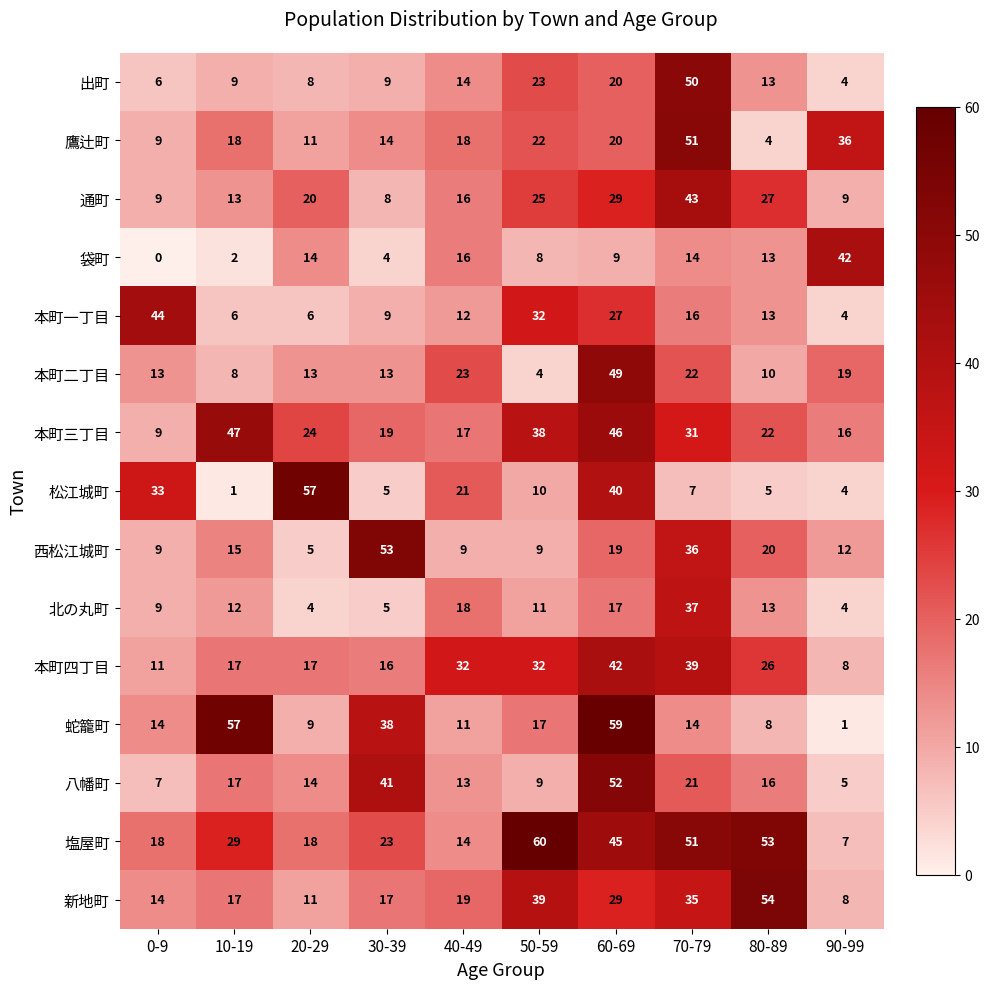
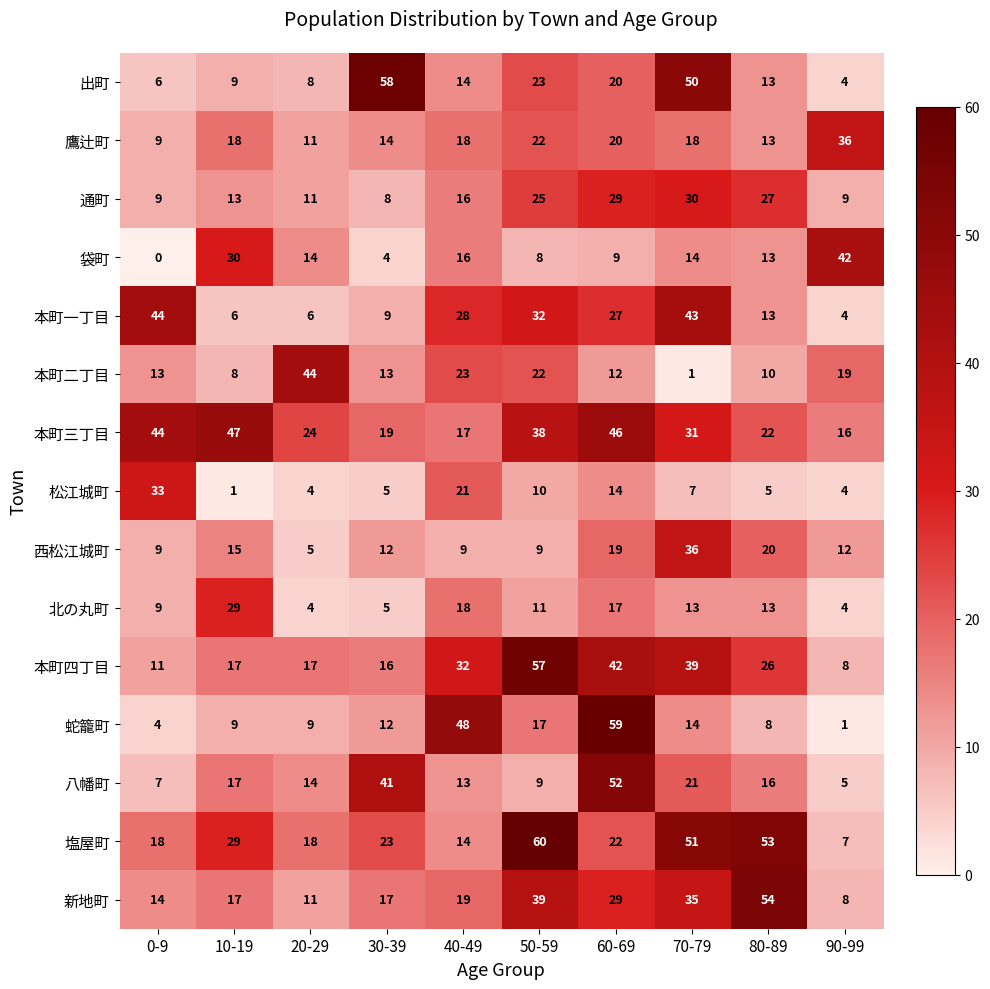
  {
    "出町": {
      "0-9": 6,
      "10-19": 9,
      "20-29": 8,
-     "30-39": 9,
+     "30-39": 58,
      "40-49": 14,
      "50-59": 23,
      "60-69": 20,
      "70-79": 50,
      "80-89": 13,
      "90-99": 4
    },
    "鷹辻町": {
      "0-9": 9,
      "10-19": 18,
      "20-29": 11,
      "30-39": 14,
      "40-49": 18,
      "50-59": 22,
      "60-69": 20,
-     "70-79": 51,
-     "80-89": 4,
+     "70-79": 18,
+     "80-89": 13,
      "90-99": 36
    },
    "通町": {
      "0-9": 9,
      "10-19": 13,
-     "20-29": 20,
+     "20-29": 11,
      "30-39": 8,
      "40-49": 16,
      "50-59": 25,
      "60-69": 29,
-     "70-79": 43,
+     "70-79": 30,
      "80-89": 27,
      "90-99": 9
    },
    "袋町": {
      "0-9": 0,
-     "10-19": 2,
+     "10-19": 30,
      "20-29": 14,
      "30-39": 4,
      "40-49": 16,
      "50-59": 8,
      "60-69": 9,
      "70-79": 14,
      "80-89": 13,
      "90-99": 42
    },
    "本町一丁目": {
      "0-9": 44,
      "10-19": 6,
      "20-29": 6,
      "30-39": 9,
-     "40-49": 12,
+     "40-49": 28,
      "50-59": 32,
      "60-69": 27,
-     "70-79": 16,
+     "70-79": 43,
      "80-89": 13,
      "90-99": 4
    },
    "本町二丁目": {
      "0-9": 13,
      "10-19": 8,
-     "20-29": 13,
+     "20-29": 44,
      "30-39": 13,
      "40-49": 23,
-     "50-59": 4,
-     "60-69": 49,
-     "70-79": 22,
+     "50-59": 22,
+     "60-69": 12,
+     "70-79": 1,
      "80-89": 10,
      "90-99": 19
    },
    "本町三丁目": {
-     "0-9": 9,
+     "0-9": 44,
      "10-19": 47,
      "20-29": 24,
      "30-39": 19,
      "40-49": 17,
      "50-59": 38,
      "60-69": 46,
      "70-79": 31,
      "80-89": 22,
      "90-99": 16
    },
    "松江城町": {
      "0-9": 33,
      "10-19": 1,
-     "20-29": 57,
+     "20-29": 4,
      "30-39": 5,
      "40-49": 21,
      "50-59": 10,
-     "60-69": 40,
+     "60-69": 14,
      "70-79": 7,
      "80-89": 5,
      "90-99": 4
    },
    "西松江城町": {
      "0-9": 9,
      "10-19": 15,
      "20-29": 5,
-     "30-39": 53,
+     "30-39": 12,
      "40-49": 9,
      "50-59": 9,
      "60-69": 19,
      "70-79": 36,
      "80-89": 20,
      "90-99": 12
    },
    "北の丸町": {
      "0-9": 9,
-     "10-19": 12,
+     "10-19": 29,
      "20-29": 4,
      "30-39": 5,
      "40-49": 18,
      "50-59": 11,
      "60-69": 17,
-     "70-79": 37,
+     "70-79": 13,
      "80-89": 13,
      "90-99": 4
    },
    "本町四丁目": {
      "0-9": 11,
      "10-19": 17,
      "20-29": 17,
      "30-39": 16,
      "40-49": 32,
-     "50-59": 32,
+     "50-59": 57,
      "60-69": 42,
      "70-79": 39,
      "80-89": 26,
      "90-99": 8
    },
    "蛇籠町": {
-     "0-9": 14,
-     "10-19": 57,
+     "0-9": 4,
+     "10-19": 9,
      "20-29": 9,
-     "30-39": 38,
-     "40-49": 11,
+     "30-39": 12,
+     "40-49": 48,
      "50-59": 17,
      "60-69": 59,
      "70-79": 14,
      "80-89": 8,
      "90-99": 1
    },
    "八幡町": {
      "0-9": 7,
      "10-19": 17,
      "20-29": 14,
      "30-39": 41,
      "40-49": 13,
      "50-59": 9,
      "60-69": 52,
      "70-79": 21,
      "80-89": 16,
      "90-99": 5
    },
    "塩屋町": {
      "0-9": 18,
      "10-19": 29,
      "20-29": 18,
      "30-39": 23,
      "40-49": 14,
      "50-59": 60,
-     "60-69": 45,
+     "60-69": 22,
      "70-79": 51,
      "80-89": 53,
      "90-99": 7
    },
    "新地町": {
      "0-9": 14,
      "10-19": 17,
      "20-29": 11,
      "30-39": 17,
      "40-49": 19,
      "50-59": 39,
      "60-69": 29,
      "70-79": 35,
      "80-89": 54,
      "90-99": 8
    }
  }
